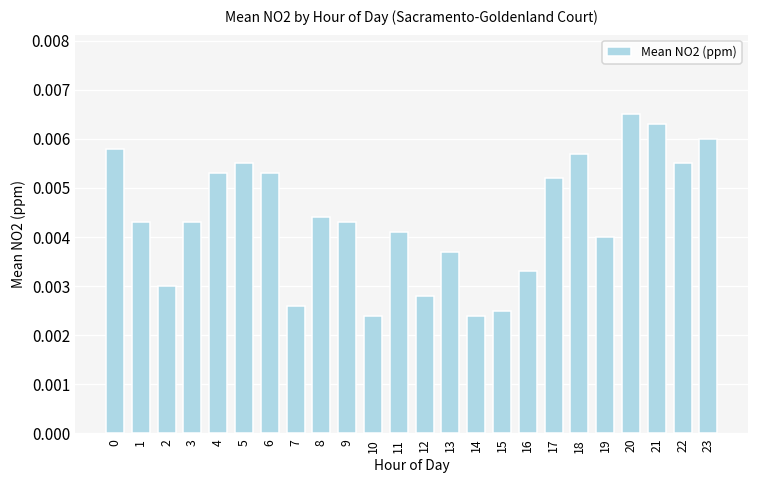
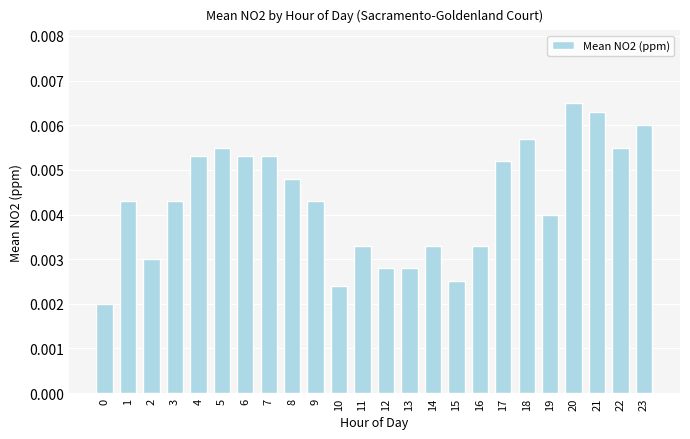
  {
-   "0": 0.0058,
+   "0": 0.0020,
    "1": 0.0043,
    "2": 0.0030,
    "3": 0.0043,
    "4": 0.0053,
    "5": 0.0055,
    "6": 0.0053,
-   "7": 0.0026,
-   "8": 0.0044,
+   "7": 0.0053,
+   "8": 0.0048,
    "9": 0.0043,
    "10": 0.0024,
-   "11": 0.0041,
+   "11": 0.0033,
    "12": 0.0028,
-   "13": 0.0037,
-   "14": 0.0024,
+   "13": 0.0028,
+   "14": 0.0033,
    "15": 0.0025,
    "16": 0.0033,
    "17": 0.0052,
    "18": 0.0057,
    "19": 0.0040,
    "20": 0.0065,
    "21": 0.0063,
    "22": 0.0055,
    "23": 0.0060
  }
